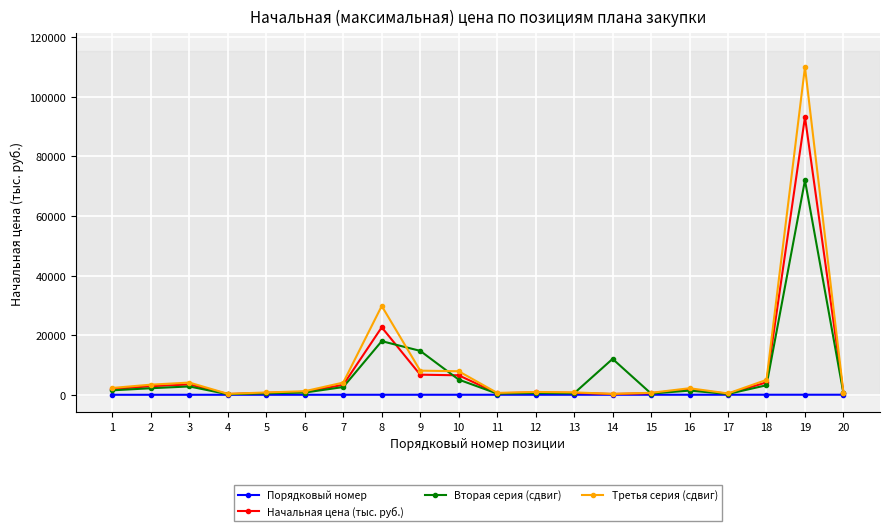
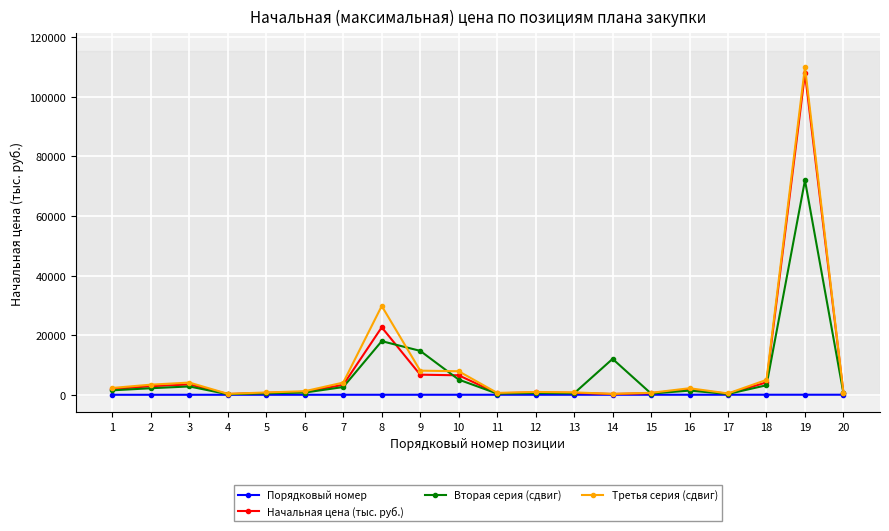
  {
    "Порядковый номер": {
      "1": 0,
      "2": 0,
      "3": 0,
      "7": 0,
      "8": 0,
      "9": 0,
      "10": 0,
      "16": 0,
      "18": 0,
      "19": 0
    },
    "Начальная цена (тыс. руб.)": {
      "8": 23000,
      "9": 7000,
      "10": 7000,
-     "19": 93000
+     "19": 108000
    },
    "Вторая серия (сдвиг)": {
      "8": 18000,
      "9": 15000,
      "10": 5000,
      "14": 12000,
      "18": 3000,
      "19": 72000
    },
    "Третья серия (сдвиг)": {
      "8": 30000,
      "9": 8000,
      "10": 8000,
      "19": 110000
    }
  }
